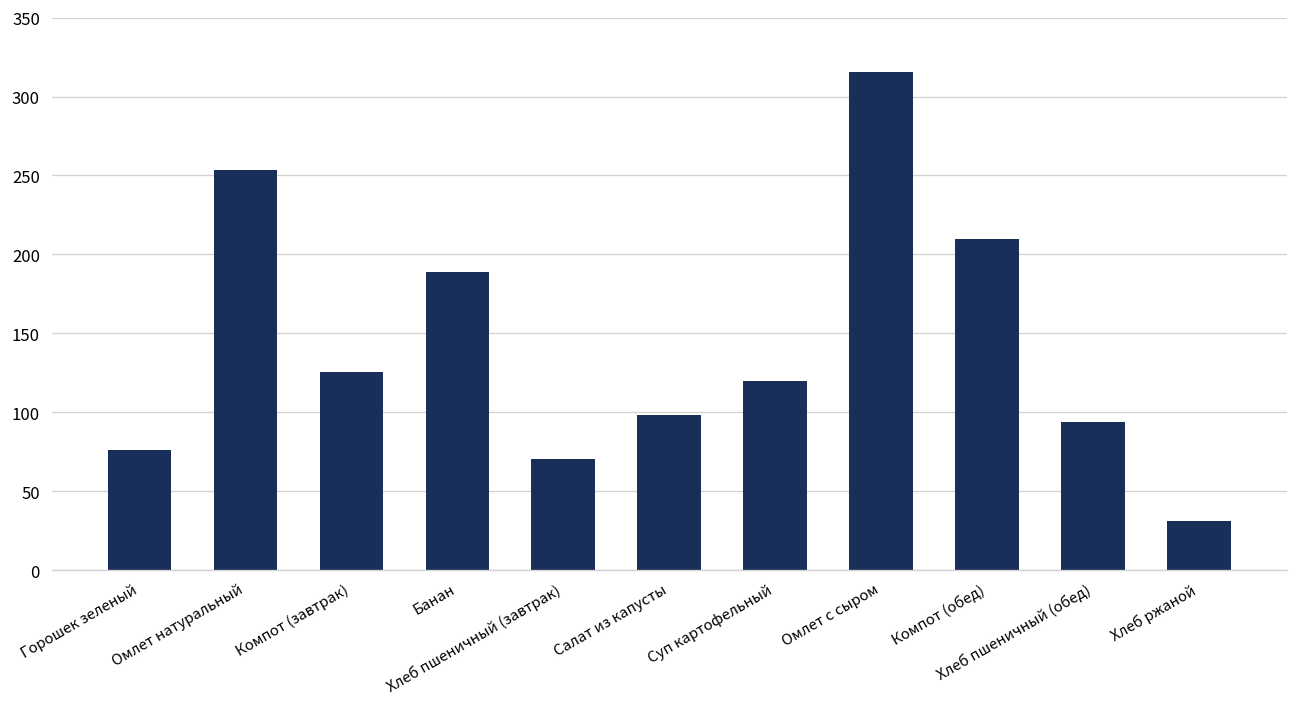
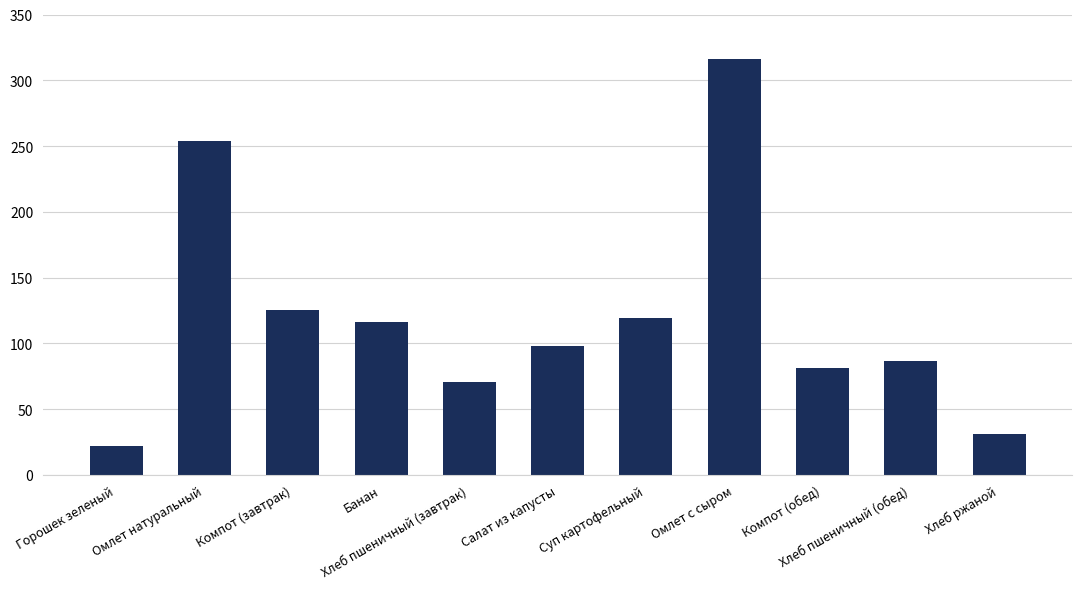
  {
-   "Горошек зеленый": 76,
+   "Горошек зеленый": 22,
    "Омлет натуральный": 254,
    "Компот (завтрак)": 126,
-   "Банан": 189,
+   "Банан": 116,
    "Хлеб пшеничный (завтрак)": 70,
    "Салат из капусты": 98,
    "Суп картофельный": 120,
    "Омлет с сыром": 316,
-   "Компот (обед)": 210,
-   "Хлеб пшеничный (обед)": 94,
+   "Компот (обед)": 81,
+   "Хлеб пшеничный (обед)": 86,
    "Хлеб ржаной": 31
  }
